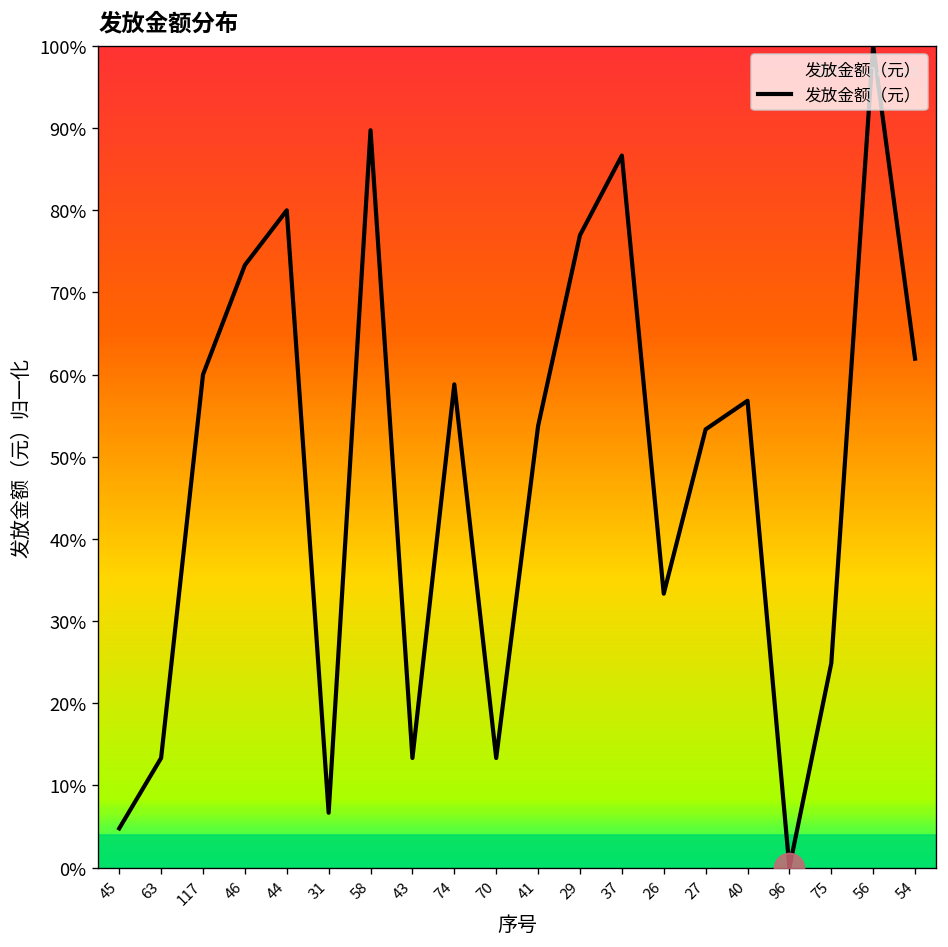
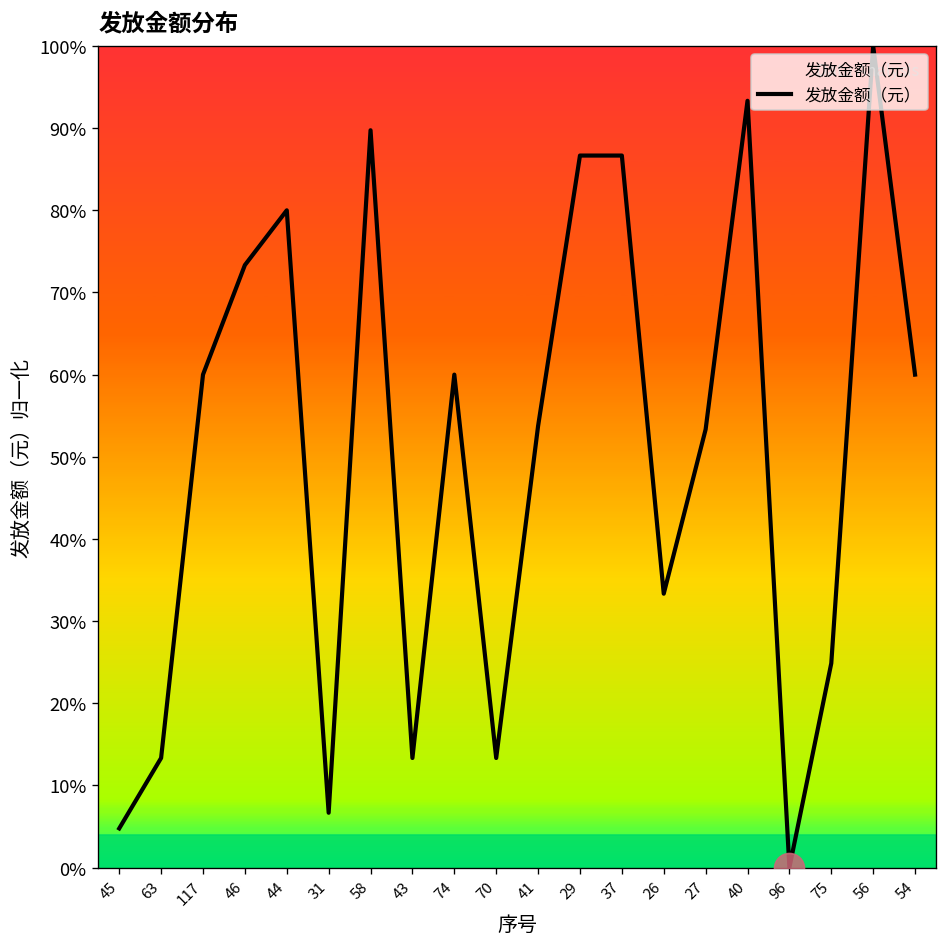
  {
    "发放金额（元）": {
      "45": "5%",
      "63": "13%",
      "117": "60%",
      "46": "73%",
      "44": "80%",
      "31": "7%",
      "58": "90%",
      "43": "13%",
-     "74": "59%",
+     "74": "60%",
      "70": "13%",
      "41": "54%",
-     "29": "77%",
+     "29": "87%",
      "37": "87%",
      "26": "33%",
      "27": "53%",
-     "40": "57%",
+     "40": "93%",
      "75": "25%",
      "56": "100%",
-     "54": "62%"
+     "54": "60%"
    }
  }
